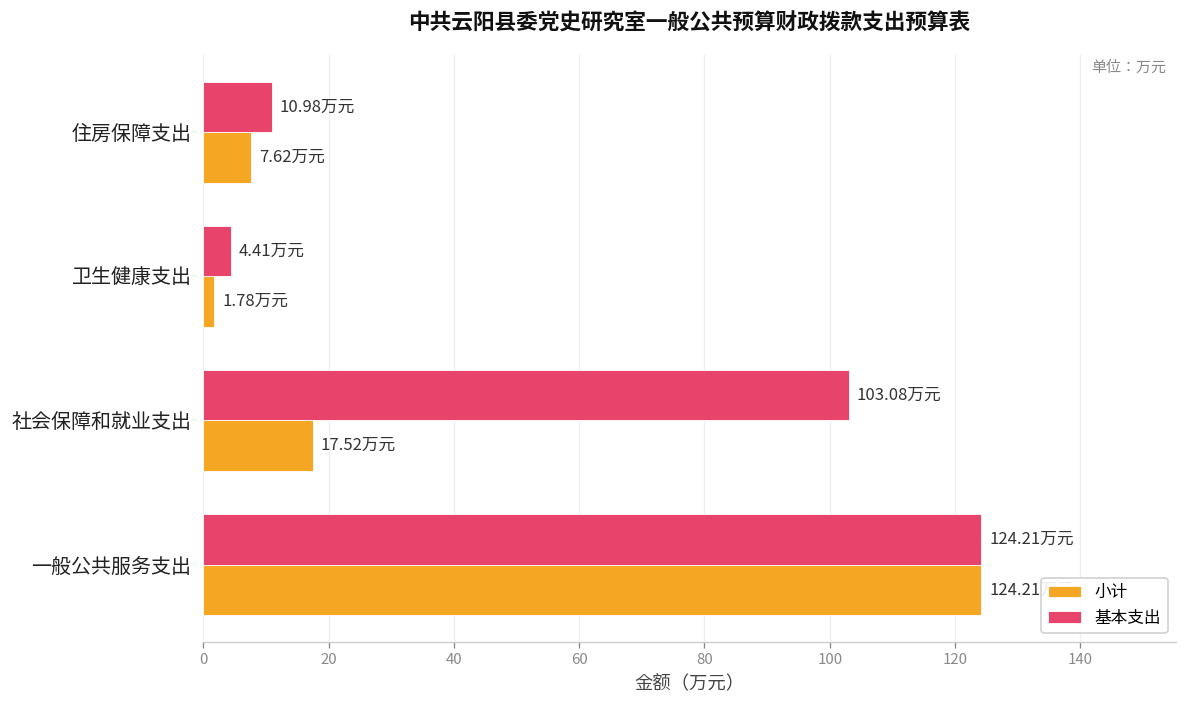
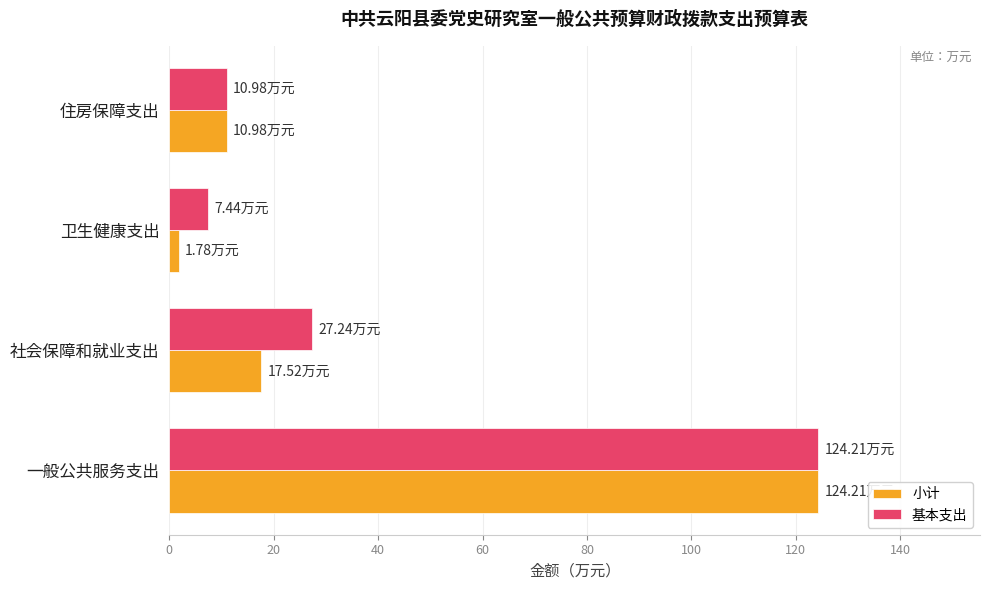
  {
    "小计": {
-     "住房保障支出": 7.62,
+     "住房保障支出": 10.98,
      "卫生健康支出": 1.78,
      "社会保障和就业支出": 17.52
    },
    "基本支出": {
      "住房保障支出": 10.98,
-     "卫生健康支出": 4.41,
-     "社会保障和就业支出": 103.08,
+     "卫生健康支出": 7.44,
+     "社会保障和就业支出": 27.24,
      "一般公共服务支出": 124.21
    }
  }
